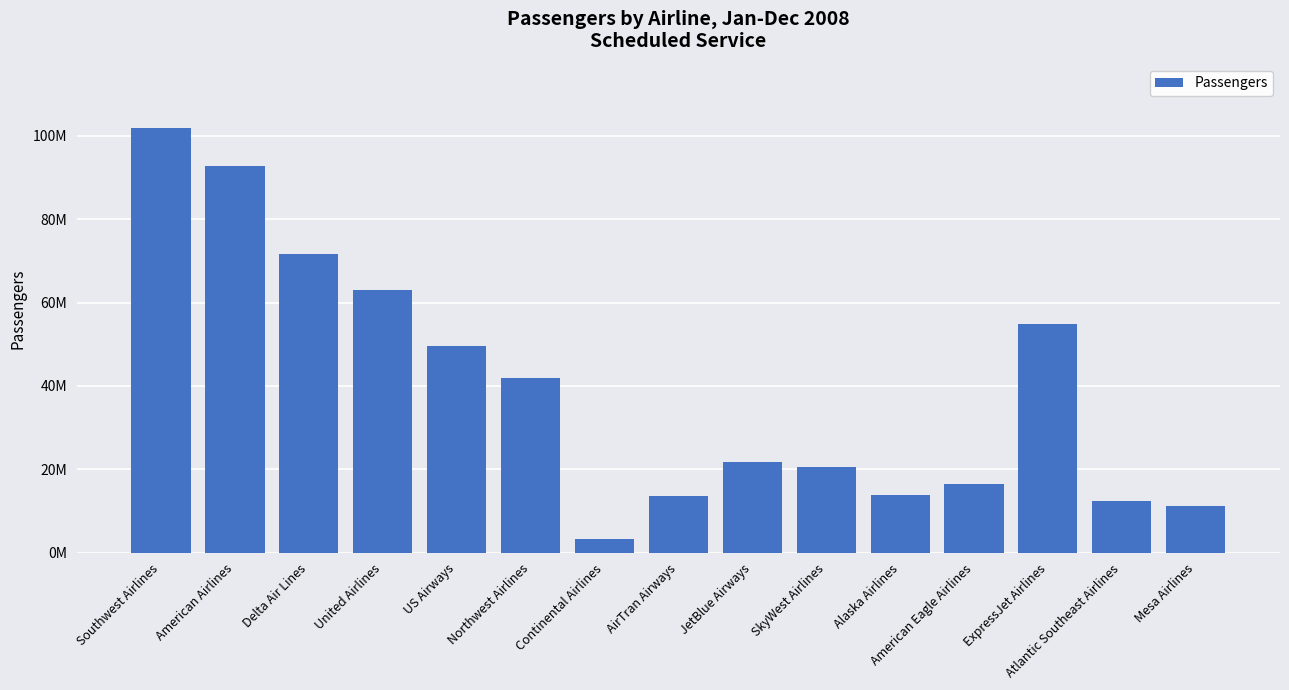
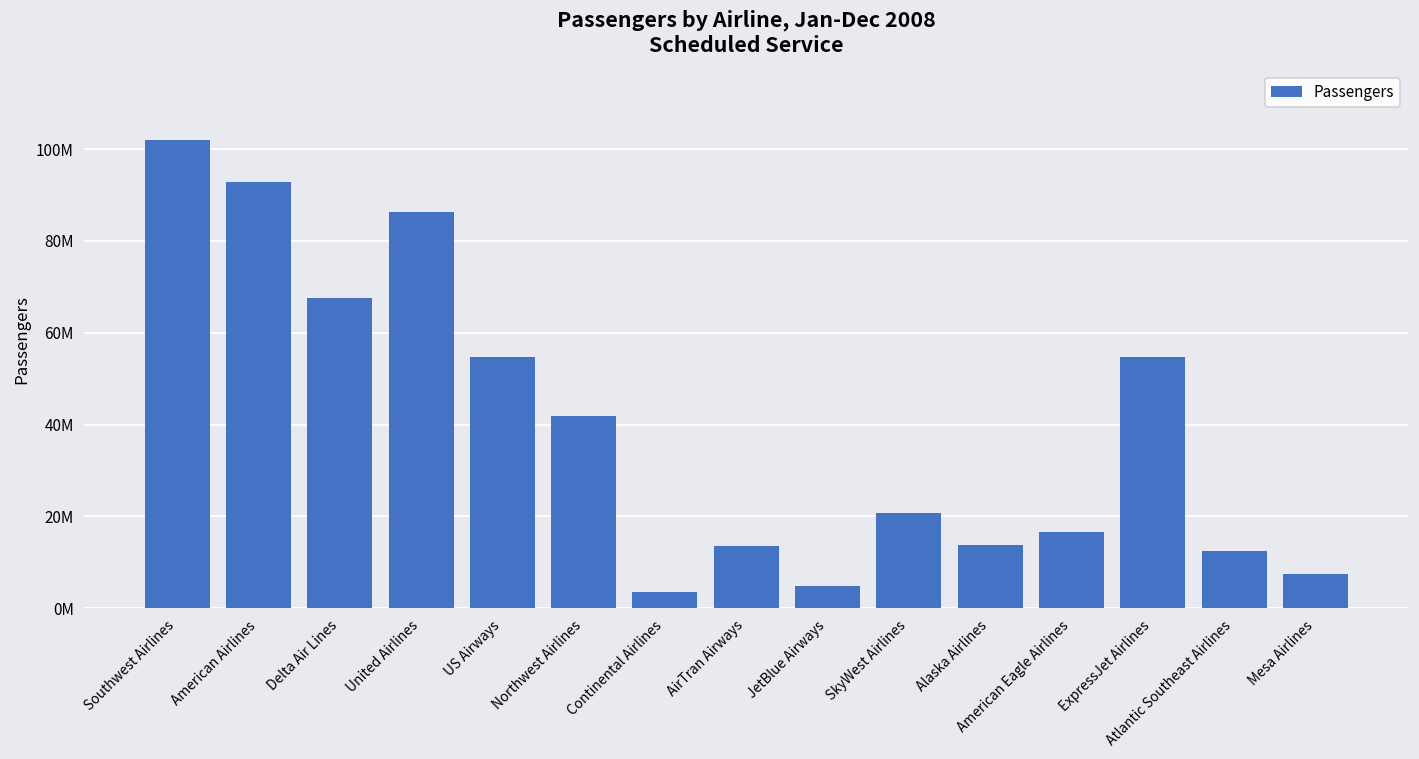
  {
    "Southwest Airlines": 102000000,
    "American Airlines": 93000000,
-   "Delta Air Lines": 72000000,
-   "United Airlines": 63000000,
-   "US Airways": 50000000,
+   "Delta Air Lines": 68000000,
+   "United Airlines": 86000000,
+   "US Airways": 55000000,
    "Northwest Airlines": 42000000,
    "Continental Airlines": 3000000,
    "AirTran Airways": 14000000,
-   "JetBlue Airways": 22000000,
+   "JetBlue Airways": 5000000,
    "SkyWest Airlines": 21000000,
    "Alaska Airlines": 14000000,
    "American Eagle Airlines": 17000000,
    "ExpressJet Airlines": 55000000,
    "Atlantic Southeast Airlines": 12000000,
-   "Mesa Airlines": 11000000
+   "Mesa Airlines": 7000000
  }
